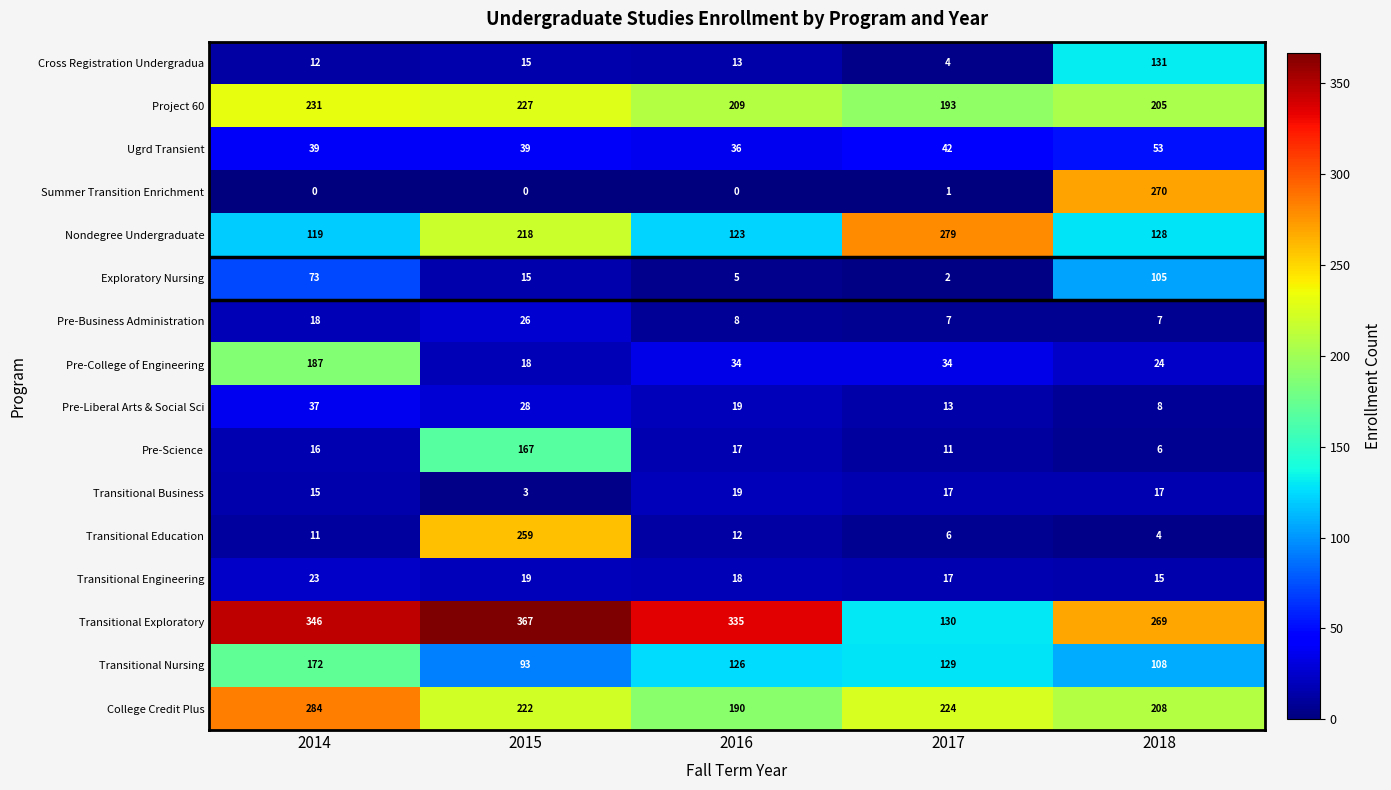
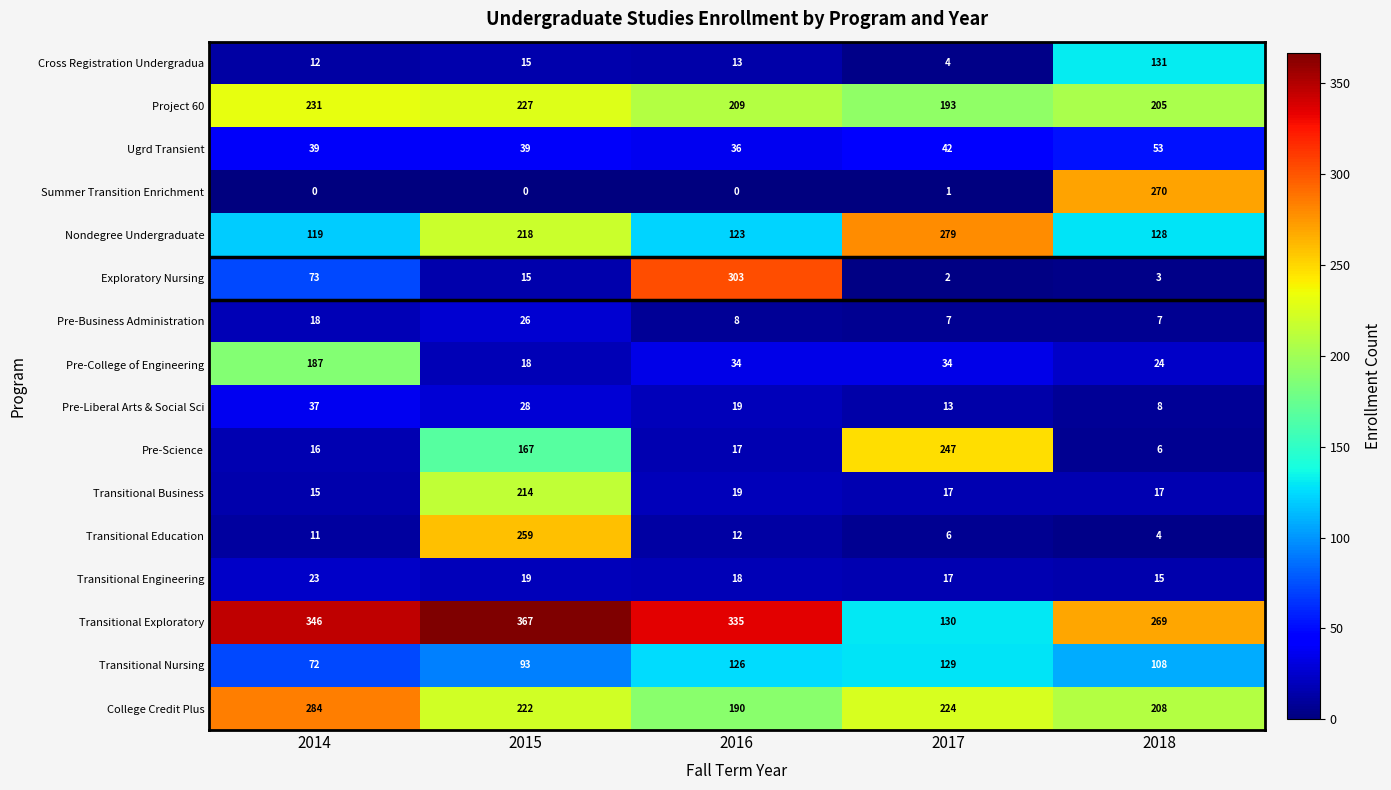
  {
    "Cross Registration Undergradua": {
      "2014": 12,
      "2015": 15,
      "2016": 13,
      "2017": 4,
      "2018": 131
    },
    "Project 60": {
      "2014": 231,
      "2015": 227,
      "2016": 209,
      "2017": 193,
      "2018": 205
    },
    "Ugrd Transient": {
      "2014": 39,
      "2015": 39,
      "2016": 36,
      "2017": 42,
      "2018": 53
    },
    "Summer Transition Enrichment": {
      "2014": 0,
      "2015": 0,
      "2016": 0,
      "2017": 1,
      "2018": 270
    },
    "Nondegree Undergraduate": {
      "2014": 119,
      "2015": 218,
      "2016": 123,
      "2017": 279,
      "2018": 128
    },
    "Exploratory Nursing": {
      "2014": 73,
      "2015": 15,
-     "2016": 5,
+     "2016": 303,
      "2017": 2,
-     "2018": 105
+     "2018": 3
    },
    "Pre-Business Administration": {
      "2014": 18,
      "2015": 26,
      "2016": 8,
      "2017": 7,
      "2018": 7
    },
    "Pre-College of Engineering": {
      "2014": 187,
      "2015": 18,
      "2016": 34,
      "2017": 34,
      "2018": 24
    },
    "Pre-Liberal Arts & Social Sci": {
      "2014": 37,
      "2015": 28,
      "2016": 19,
      "2017": 13,
      "2018": 8
    },
    "Pre-Science": {
      "2014": 16,
      "2015": 167,
      "2016": 17,
-     "2017": 11,
+     "2017": 247,
      "2018": 6
    },
    "Transitional Business": {
      "2014": 15,
-     "2015": 3,
+     "2015": 214,
      "2016": 19,
      "2017": 17,
      "2018": 17
    },
    "Transitional Education": {
      "2014": 11,
      "2015": 259,
      "2016": 12,
      "2017": 6,
      "2018": 4
    },
    "Transitional Engineering": {
      "2014": 23,
      "2015": 19,
      "2016": 18,
      "2017": 17,
      "2018": 15
    },
    "Transitional Exploratory": {
      "2014": 346,
      "2015": 367,
      "2016": 335,
      "2017": 130,
      "2018": 269
    },
    "Transitional Nursing": {
-     "2014": 172,
+     "2014": 72,
      "2015": 93,
      "2016": 126,
      "2017": 129,
      "2018": 108
    },
    "College Credit Plus": {
      "2014": 284,
      "2015": 222,
      "2016": 190,
      "2017": 224,
      "2018": 208
    }
  }
